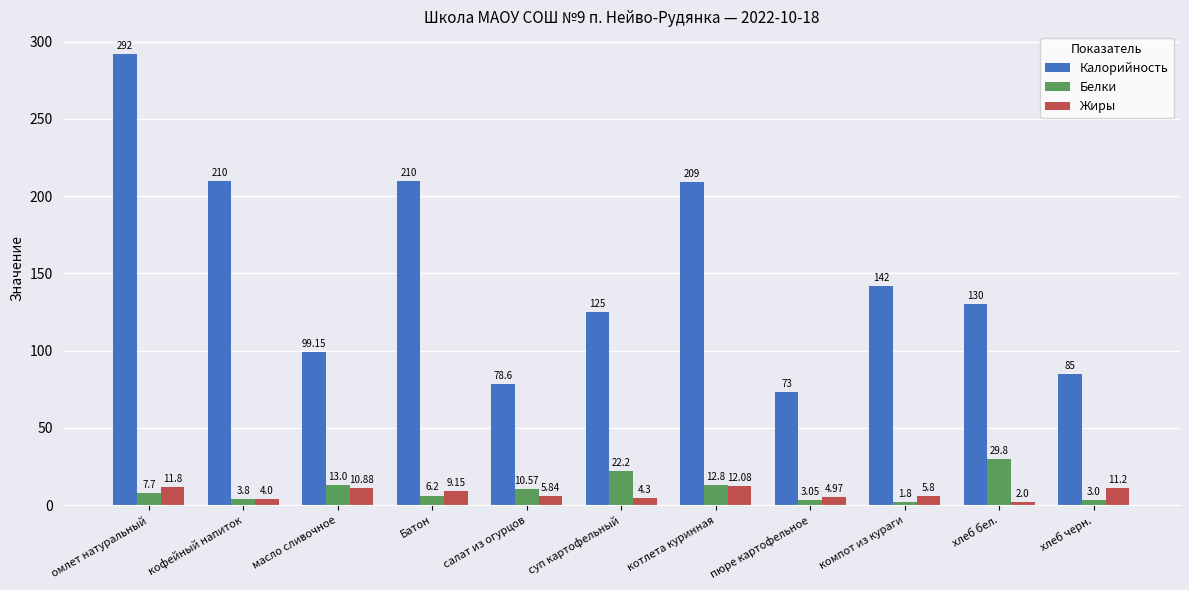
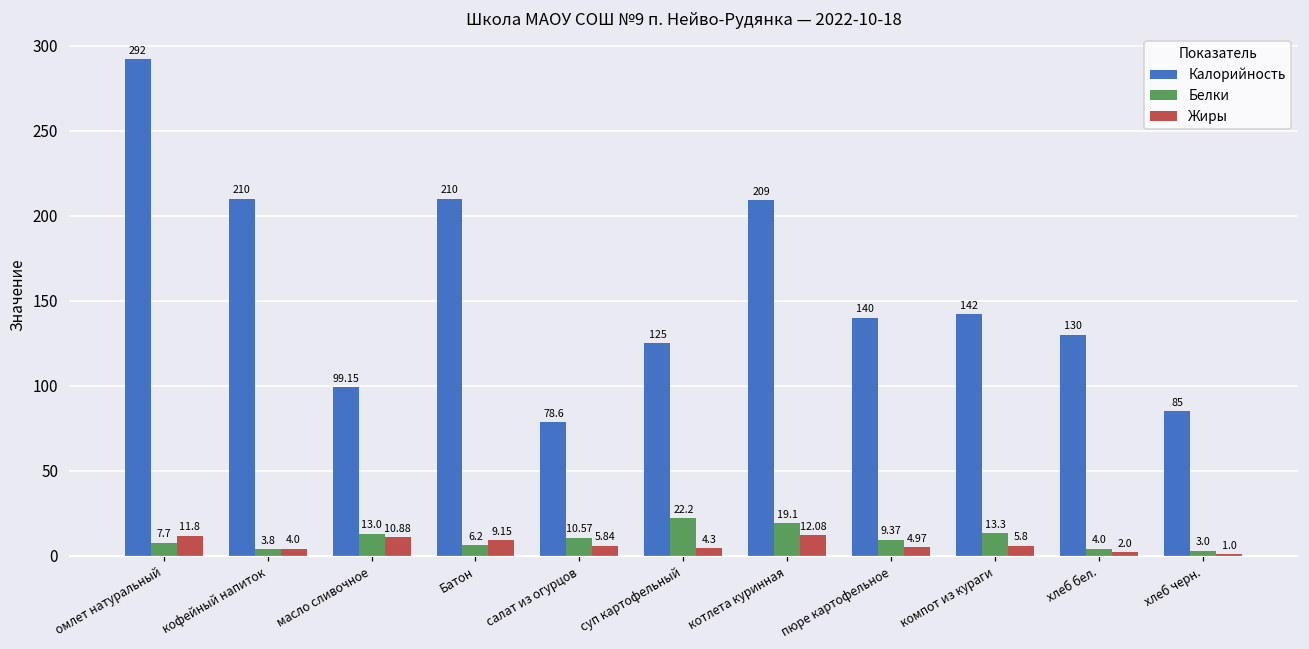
  {
    "Калорийность": {
      "омлет натуральный": 292,
      "кофейный напиток": 210,
      "масло сливочное": 99.15,
      "Батон": 210,
      "салат из огурцов": 78.6,
      "суп картофельный": 125,
      "котлета куринная": 209,
-     "пюре картофельное": 73,
+     "пюре картофельное": 140,
      "компот из кураги": 142,
      "хлеб бел.": 130,
      "хлеб черн.": 85
    },
    "Белки": {
      "омлет натуральный": 7.7,
      "кофейный напиток": 3.8,
      "масло сливочное": 13.0,
      "Батон": 6.2,
      "салат из огурцов": 10.57,
      "суп картофельный": 22.2,
-     "котлета куринная": 12.8,
-     "пюре картофельное": 3.05,
-     "компот из кураги": 1.8,
-     "хлеб бел.": 29.8,
+     "котлета куринная": 19.1,
+     "пюре картофельное": 9.37,
+     "компот из кураги": 13.3,
+     "хлеб бел.": 4.0,
      "хлеб черн.": 3.0
    },
    "Жиры": {
      "омлет натуральный": 11.8,
      "кофейный напиток": 4.0,
      "масло сливочное": 10.88,
      "Батон": 9.15,
      "салат из огурцов": 5.84,
      "суп картофельный": 4.3,
      "котлета куринная": 12.08,
      "пюре картофельное": 4.97,
      "компот из кураги": 5.8,
      "хлеб бел.": 2.0,
-     "хлеб черн.": 11.2
+     "хлеб черн.": 1.0
    }
  }
